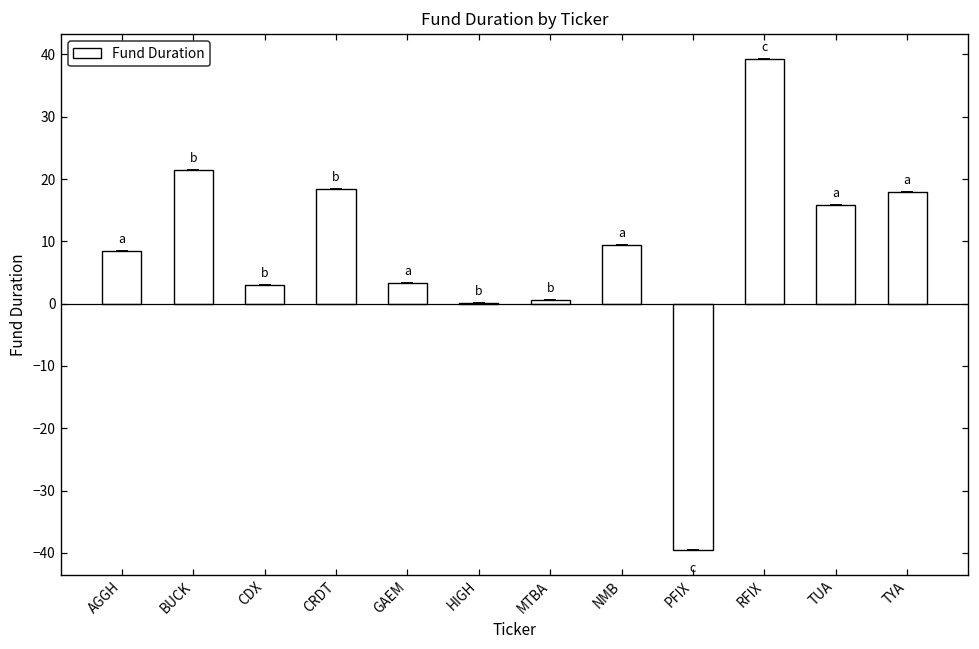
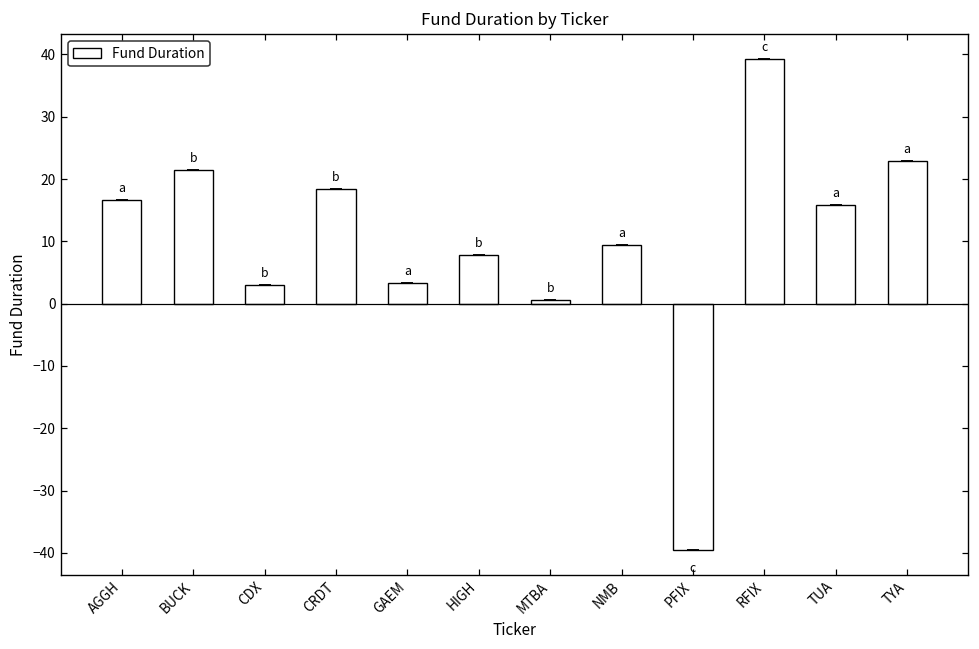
  {
    "Fund Duration": {
-     "AGGH": 8,
+     "AGGH": 17,
      "BUCK": 21,
      "CDX": 3,
      "CRDT": 18,
      "GAEM": 3,
-     "HIGH": 0,
+     "HIGH": 8,
      "MTBA": 1,
      "NMB": 9,
      "PFIX": -40,
      "RFIX": 39,
      "TUA": 16,
-     "TYA": 18
+     "TYA": 23
    }
  }
